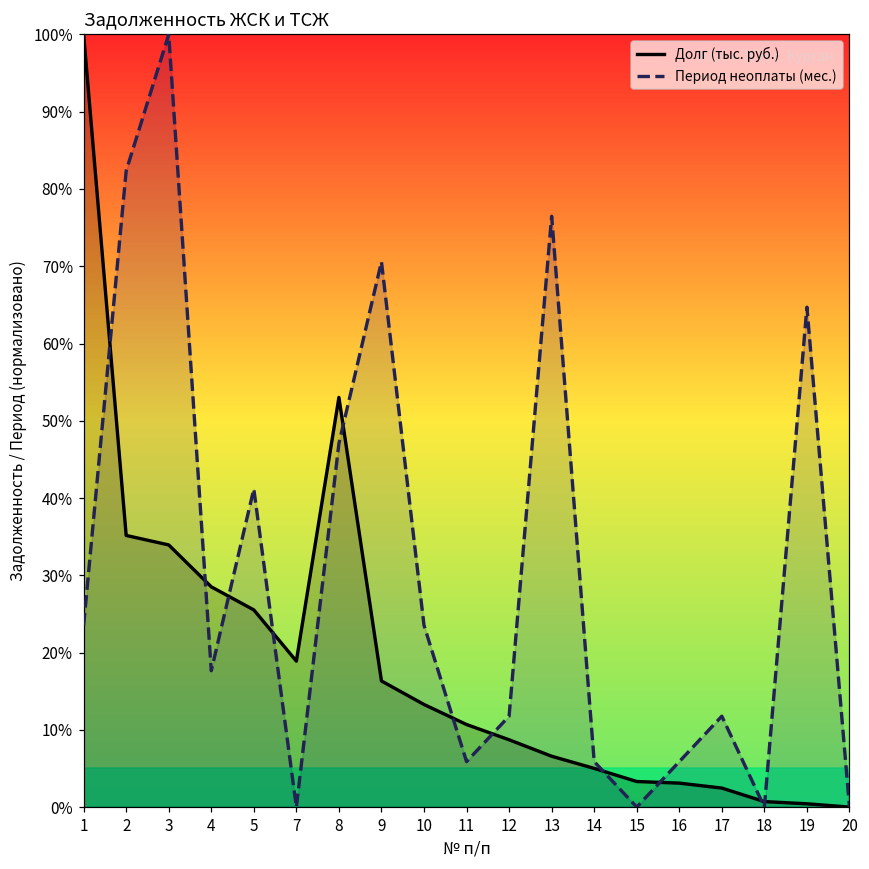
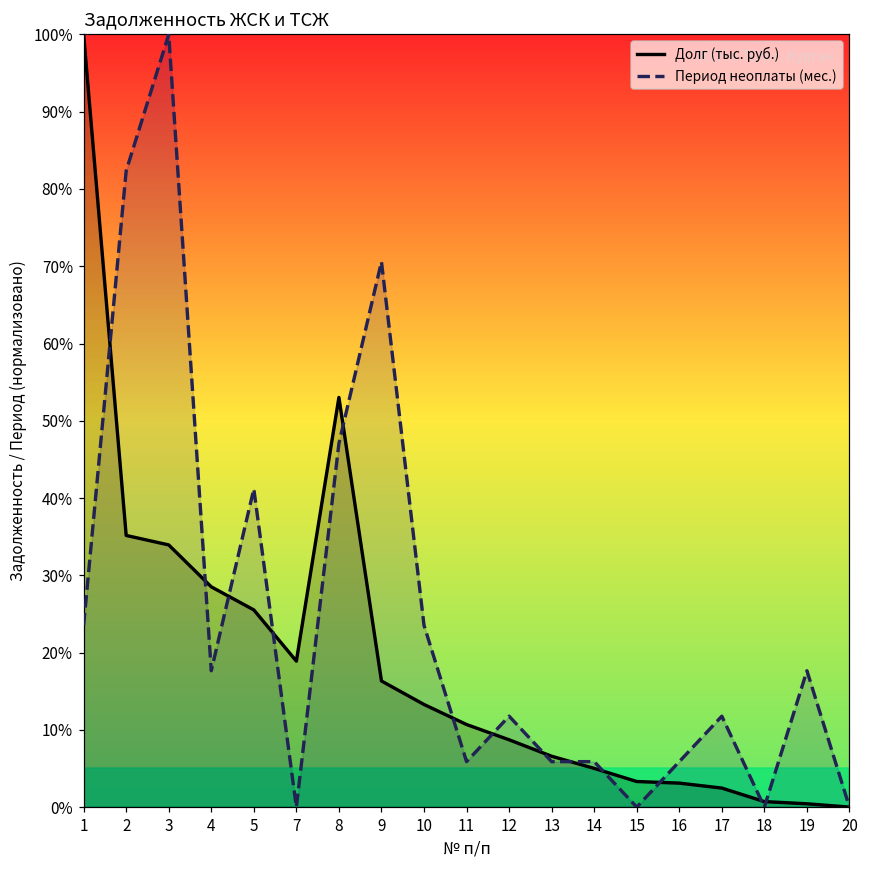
  {
    "Долг (тыс. руб.)": {
      "1": "100%",
      "2": "35%",
      "3": "34%",
      "4": "29%",
      "5": "26%",
      "7": "19%",
      "8": "53%",
      "9": "16%",
      "10": "13%",
      "11": "11%",
      "12": "9%",
      "13": "7%",
      "14": "5%"
    },
    "Период неоплаты (мес.)": {
      "1": "24%",
      "2": "82%",
      "3": "100%",
      "4": "18%",
      "5": "41%",
      "8": "47%",
      "9": "71%",
      "10": "24%",
      "11": "6%",
      "12": "12%",
-     "13": "76%",
+     "13": "6%",
      "14": "6%",
      "16": "6%",
      "17": "12%",
-     "19": "65%"
+     "19": "18%"
    }
  }
